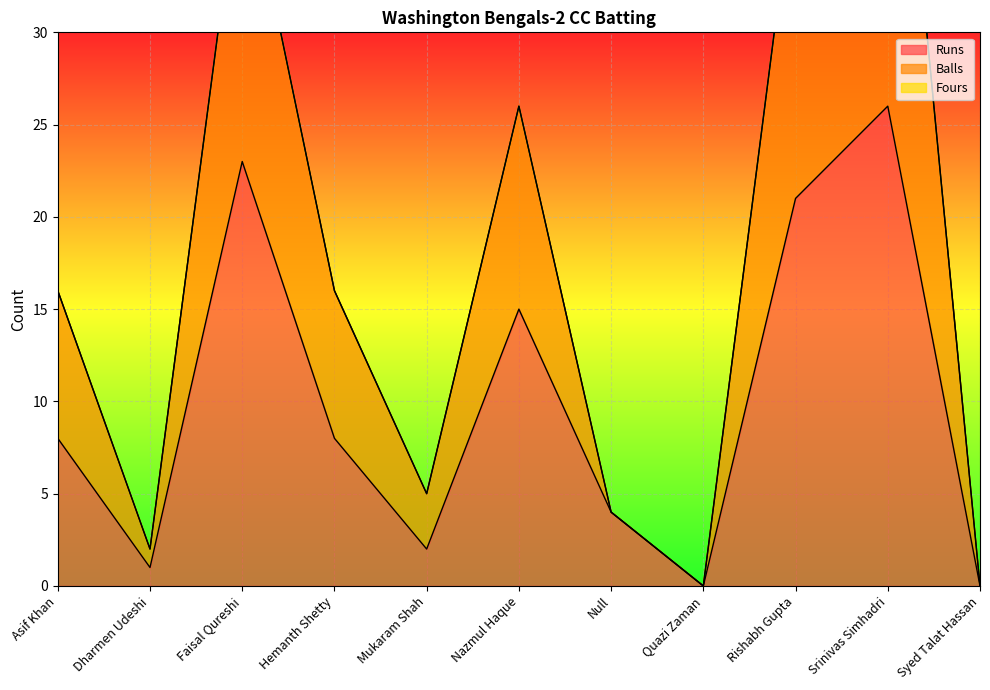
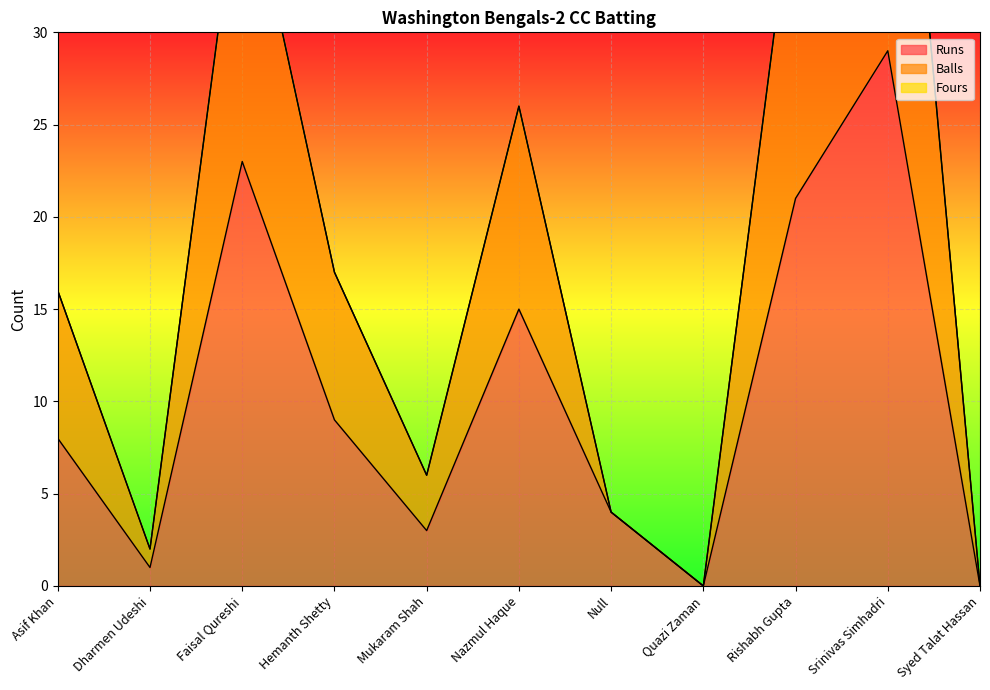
  {
    "Runs": {
      "Asif Khan": 8,
      "Dharmen Udeshi": 1,
      "Faisal Qureshi": 23,
-     "Hemanth Shetty": 8,
-     "Mukaram Shah": 2,
+     "Hemanth Shetty": 9,
+     "Mukaram Shah": 3,
      "Nazmul Haque": 15,
      "Rishabh Gupta": 21,
-     "Srinivas Simhadri": 26
+     "Srinivas Simhadri": 29
    }
  }
